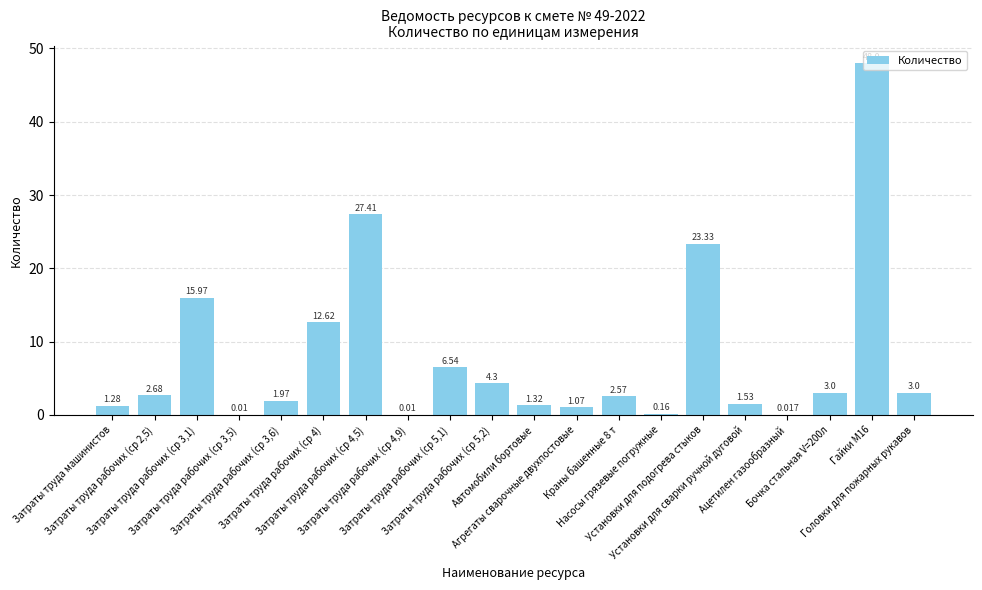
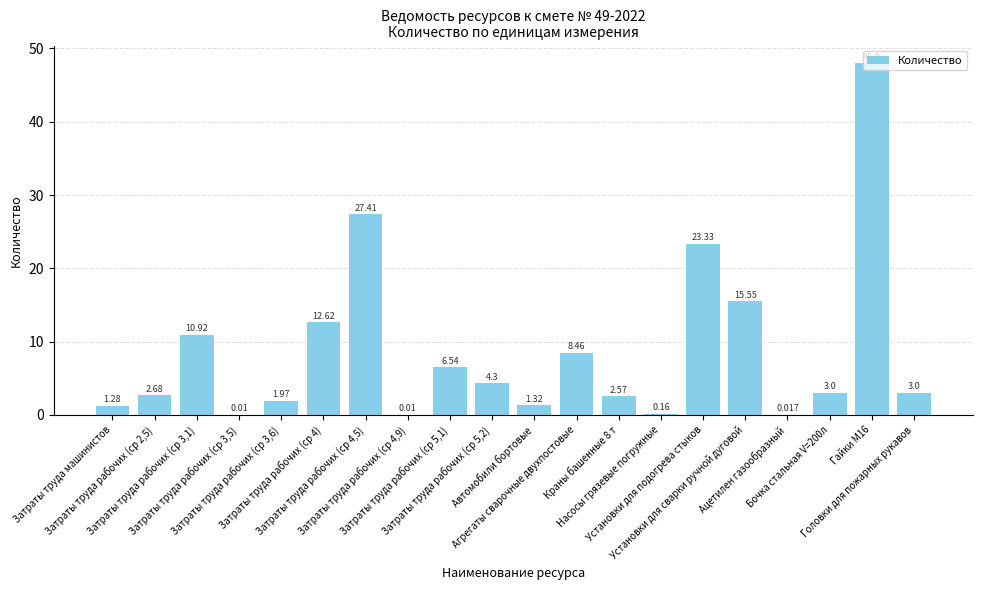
  {
    "Затраты труда машинистов": 1.28,
    "Затраты труда рабочих (ср 2,5)": 2.68,
-   "Затраты труда рабочих (ср 3,1)": 15.97,
+   "Затраты труда рабочих (ср 3,1)": 10.92,
    "Затраты труда рабочих (ср 3,5)": 0.01,
    "Затраты труда рабочих (ср 3,6)": 1.97,
    "Затраты труда рабочих (ср 4)": 12.62,
    "Затраты труда рабочих (ср 4,5)": 27.41,
    "Затраты труда рабочих (ср 4,9)": 0.01,
    "Затраты труда рабочих (ср 5,1)": 6.54,
    "Затраты труда рабочих (ср 5,2)": 4.3,
    "Автомобили бортовые": 1.32,
-   "Агрегаты сварочные двухпостовые": 1.07,
+   "Агрегаты сварочные двухпостовые": 8.46,
    "Краны башенные 8 т": 2.57,
    "Насосы грязевые погружные": 0.16,
    "Установки для подогрева стыков": 23.33,
-   "Установки для сварки ручной дуговой": 1.53,
+   "Установки для сварки ручной дуговой": 15.55,
    "Ацетилен газообразный": 0.017,
    "Бочка стальная V=200л": 3.0,
    "Головки для пожарных рукавов": 3.0
  }
